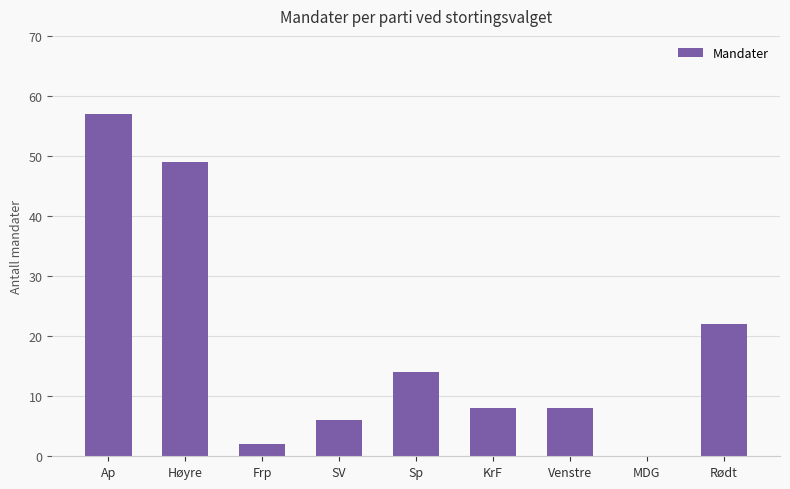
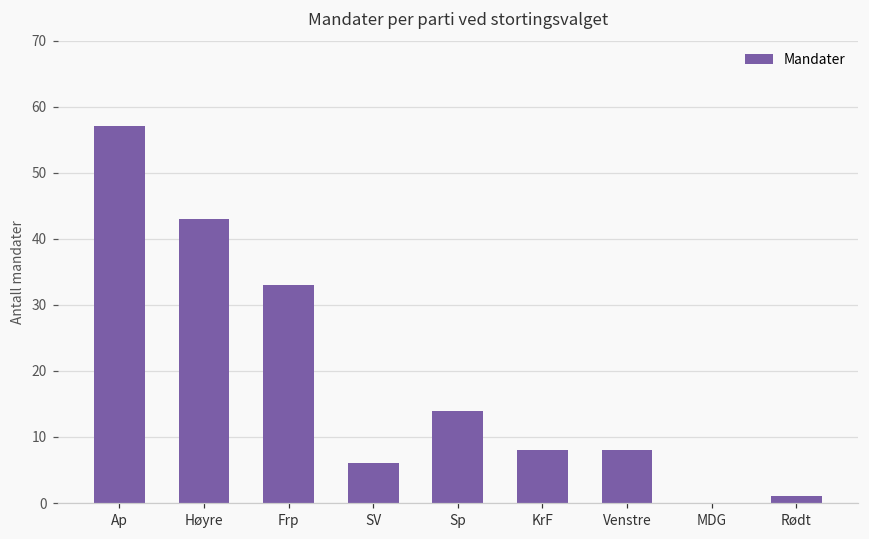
  {
    "Ap": 57,
-   "Høyre": 49,
-   "Frp": 2,
+   "Høyre": 43,
+   "Frp": 33,
    "SV": 6,
    "Sp": 14,
    "KrF": 8,
    "Venstre": 8,
    "MDG": 0,
-   "Rødt": 22
+   "Rødt": 1
  }
